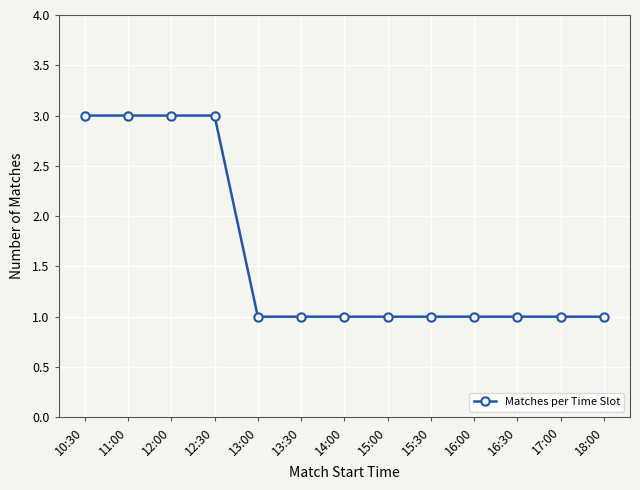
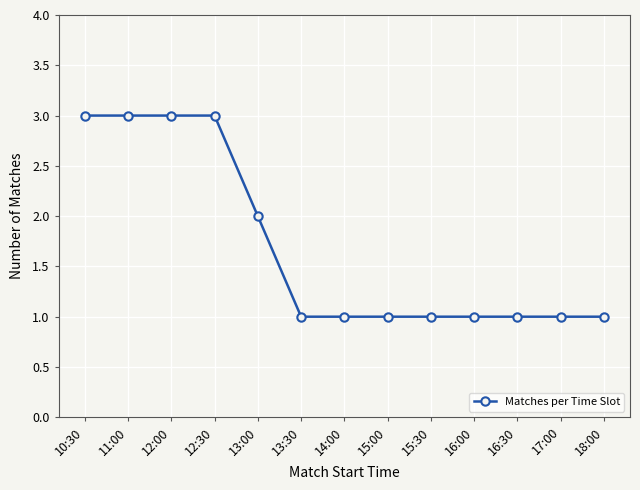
  {
    "10:30": 3,
    "11:00": 3,
    "12:00": 3,
    "12:30": 3,
-   "13:00": 1,
+   "13:00": 2,
    "13:30": 1,
    "14:00": 1,
    "15:00": 1,
    "15:30": 1,
    "16:00": 1,
    "16:30": 1,
    "17:00": 1,
    "18:00": 1
  }
